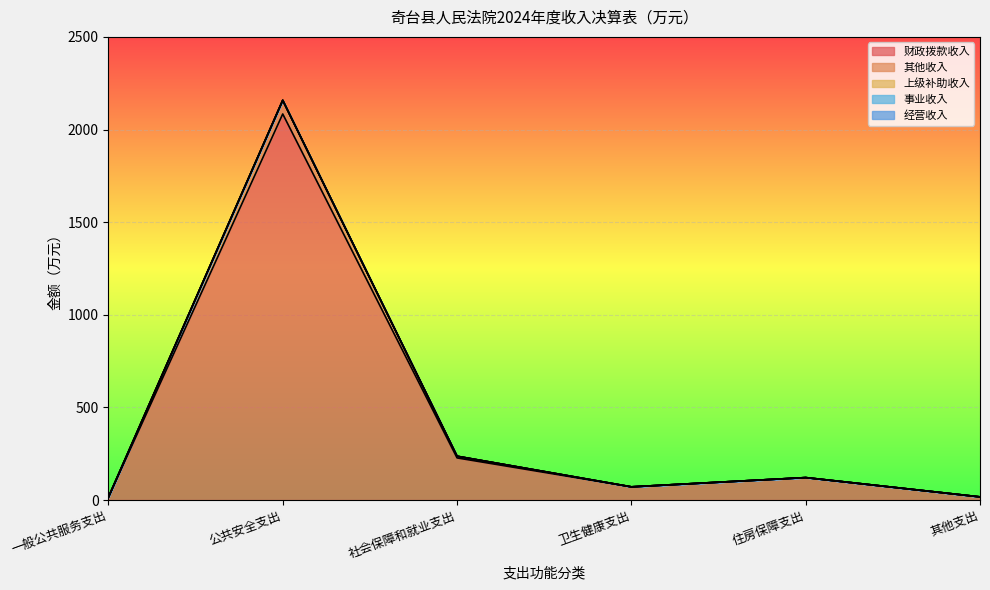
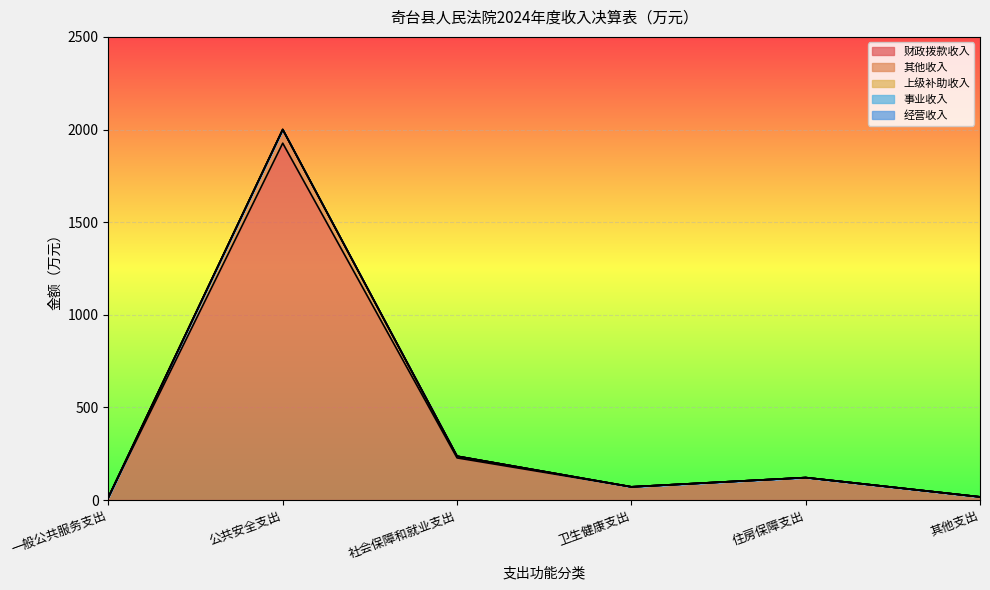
  {
    "财政拨款收入": {
-     "公共安全支出": 2080
+     "公共安全支出": 1930
    }
  }
